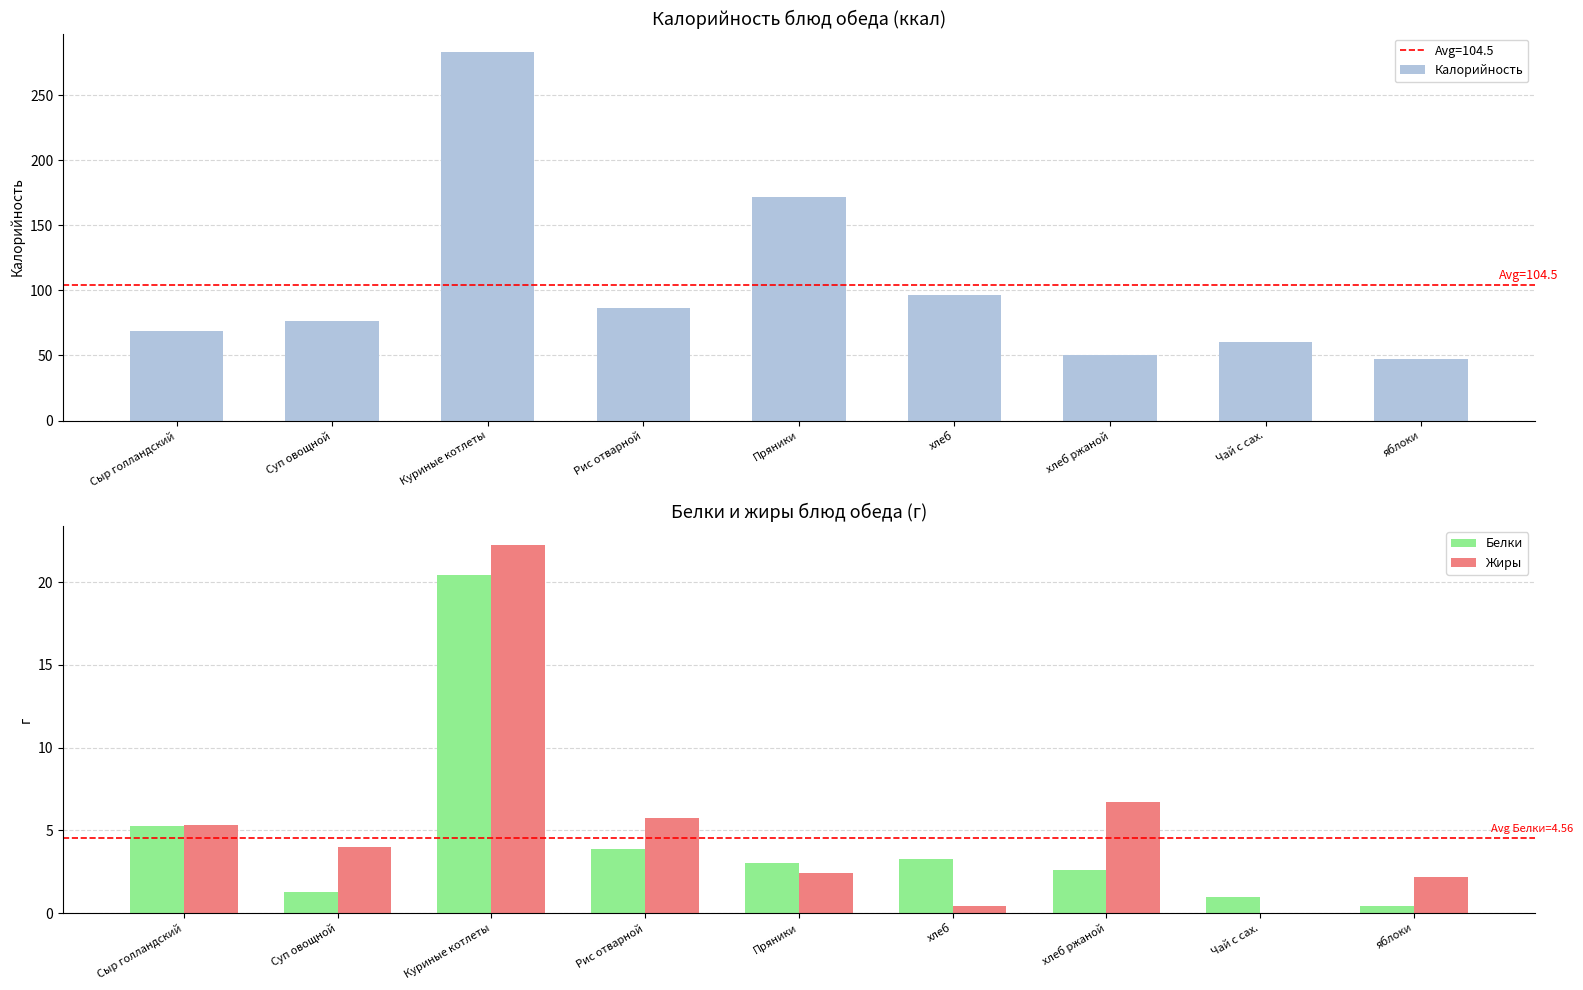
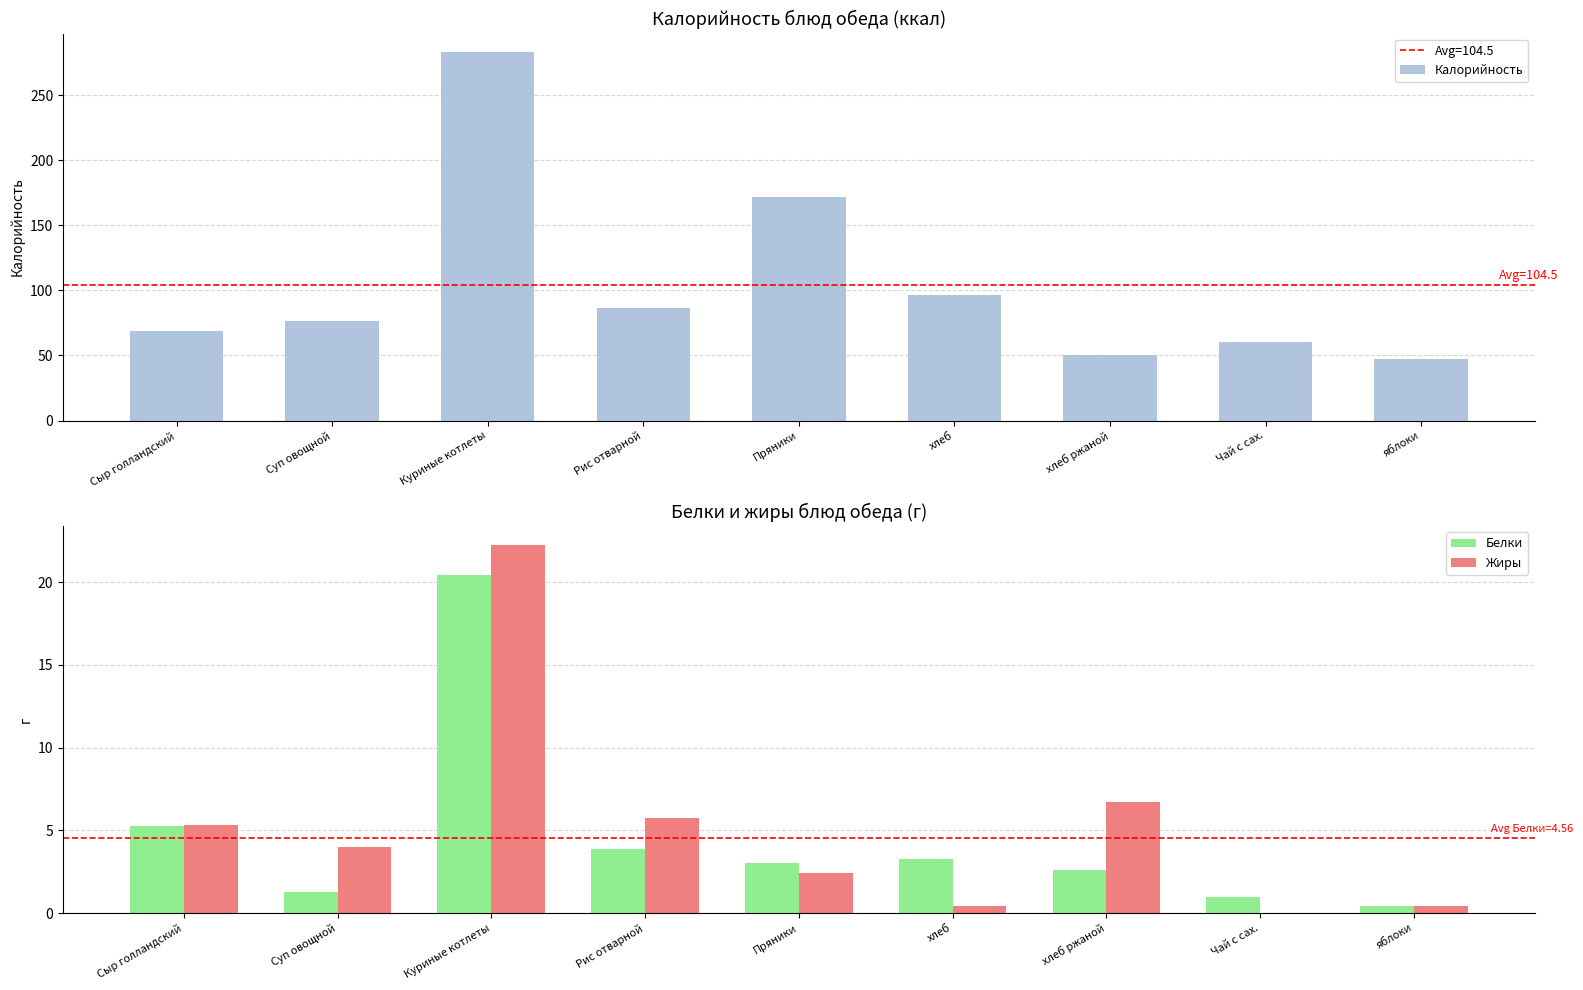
  {
    "Калорийность блюд обеда (ккал)": {
      "Сыр голландский": 69,
      "Суп овощной": 76,
      "Куриные котлеты": 283,
      "Рис отварной": 87,
      "Пряники": 172,
      "хлеб": 97,
      "хлеб ржаной": 50,
      "Чай с сах.": 60,
      "яблоки": 47
    },
    "Белки и жиры блюд обеда (г)": {
      "Белки": {
        "Сыр голландский": 5.3,
        "Суп овощной": 1.3,
        "Куриные котлеты": 20.5,
        "Рис отварной": 3.9,
        "Пряники": 3.0,
        "хлеб": 3.2,
        "хлеб ржаной": 2.6,
        "Чай с сах.": 0.9,
        "яблоки": 0.4
      },
      "Жиры": {
        "Сыр голландский": 5.3,
        "Суп овощной": 4.0,
        "Куриные котлеты": 22.3,
        "Рис отварной": 5.7,
        "Пряники": 2.4,
        "хлеб": 0.4,
        "хлеб ржаной": 6.7,
-       "яблоки": 2.2
+       "яблоки": 0.4
      }
    }
  }
